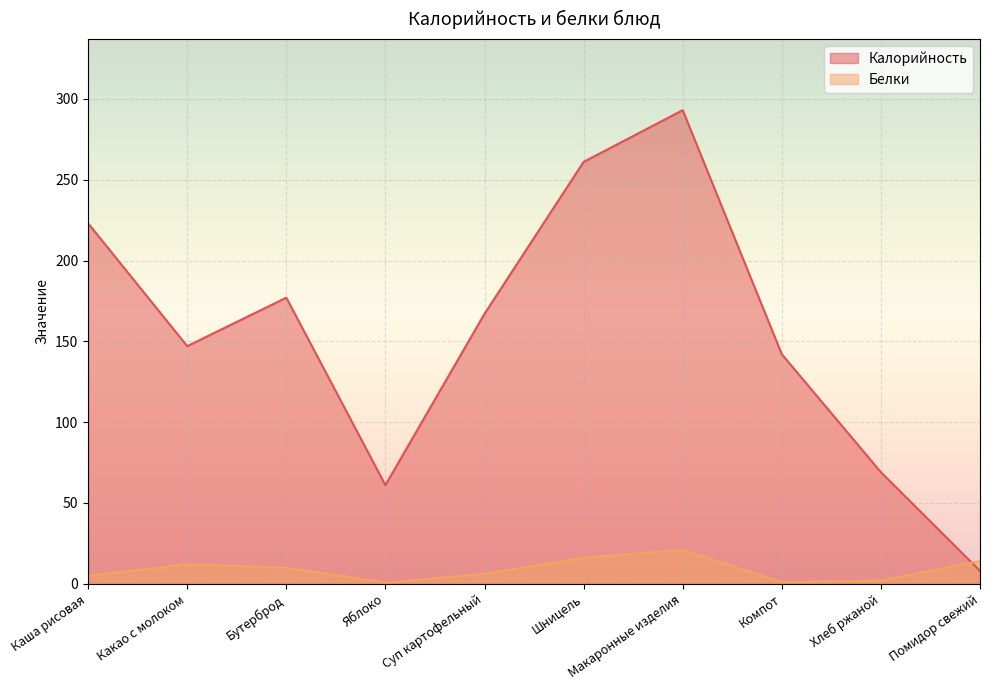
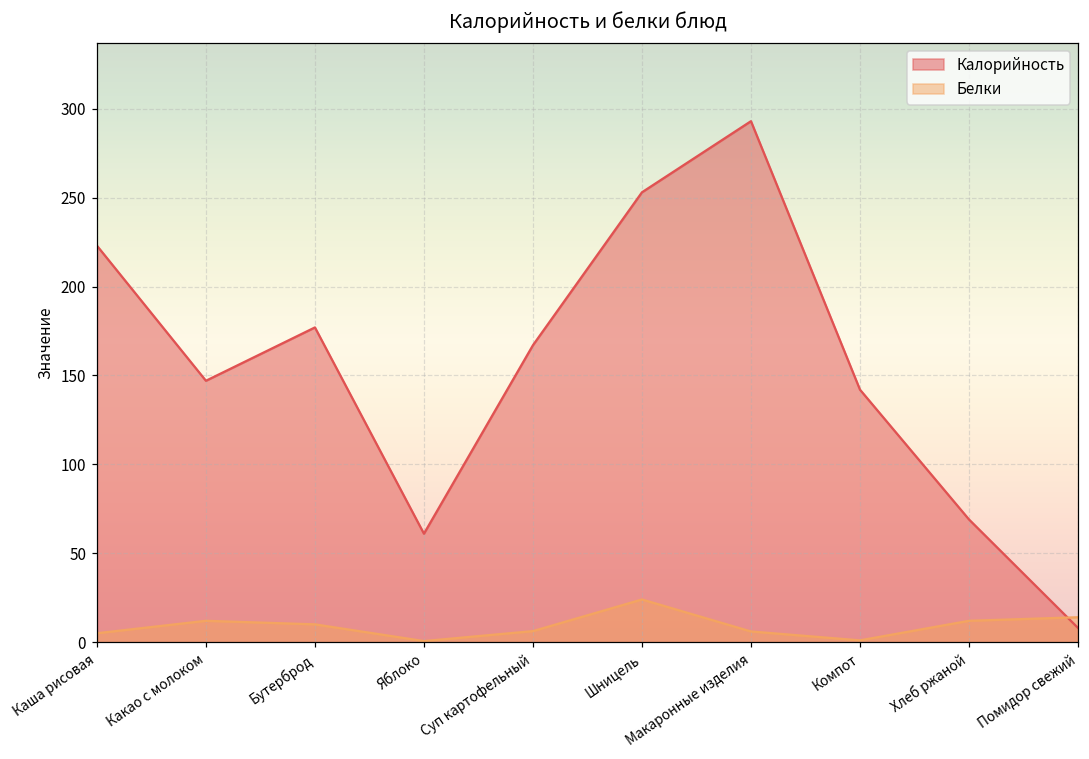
  {
    "Калорийность": {
      "Каша рисовая": 223,
      "Какао с молоком": 147,
      "Бутерброд": 177,
      "Яблоко": 61,
      "Суп картофельный": 167,
-     "Шницель": 261,
+     "Шницель": 253,
      "Макаронные изделия": 293,
      "Компот": 142,
      "Хлеб ржаной": 69,
      "Помидор свежий": 8
    },
    "Белки": {
      "Каша рисовая": 5,
      "Какао с молоком": 12,
      "Бутерброд": 10,
      "Яблоко": 1,
      "Суп картофельный": 6,
-     "Шницель": 16,
-     "Макаронные изделия": 21,
+     "Шницель": 24,
+     "Макаронные изделия": 6,
      "Компот": 1,
-     "Хлеб ржаной": 2,
+     "Хлеб ржаной": 12,
      "Помидор свежий": 14
    }
  }
